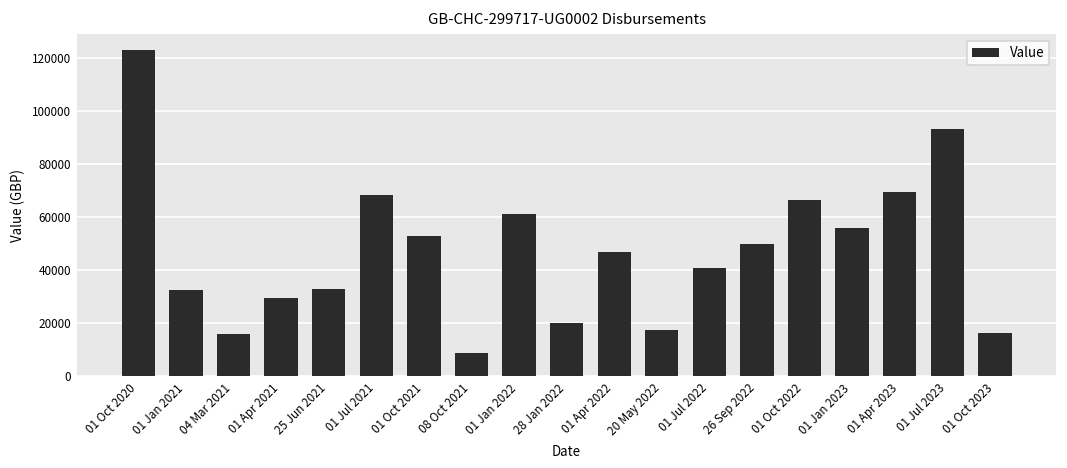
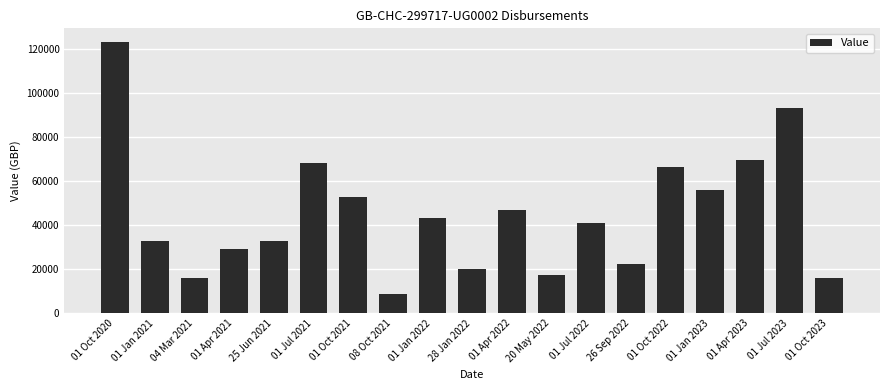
  {
    "01 Oct 2020": 123000,
    "01 Jan 2021": 33000,
    "04 Mar 2021": 16000,
    "01 Apr 2021": 29000,
    "25 Jun 2021": 33000,
    "01 Jul 2021": 68000,
    "01 Oct 2021": 53000,
    "08 Oct 2021": 9000,
-   "01 Jan 2022": 61000,
+   "01 Jan 2022": 43000,
    "28 Jan 2022": 20000,
    "01 Apr 2022": 47000,
    "20 May 2022": 18000,
    "01 Jul 2022": 41000,
-   "26 Sep 2022": 50000,
+   "26 Sep 2022": 22000,
    "01 Oct 2022": 66000,
    "01 Jan 2023": 56000,
    "01 Apr 2023": 70000,
    "01 Jul 2023": 93000,
    "01 Oct 2023": 16000
  }
